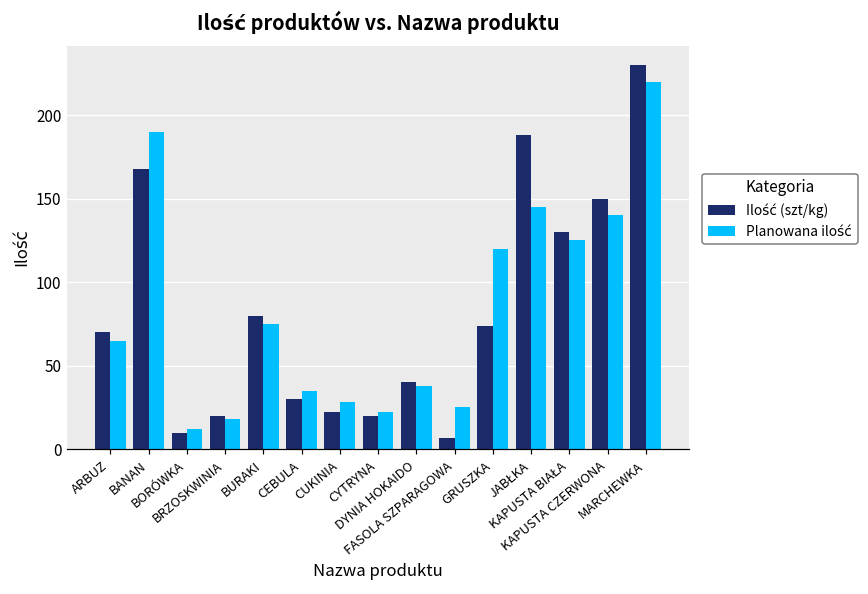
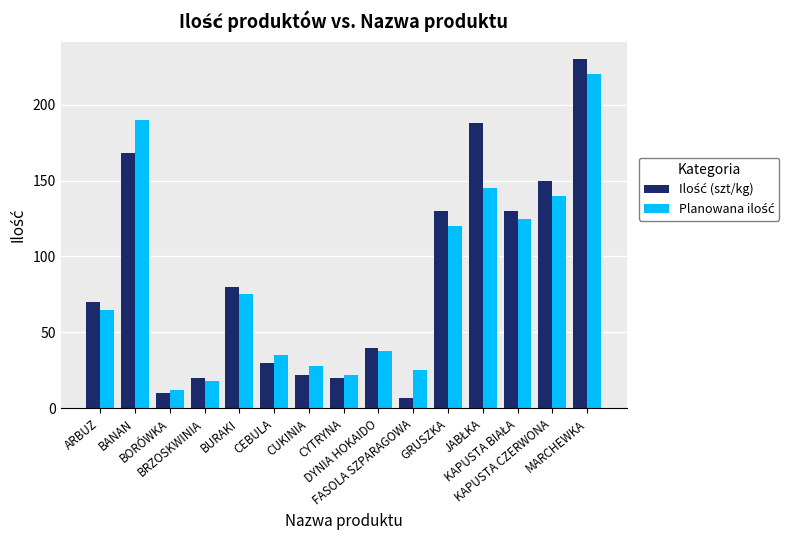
  {
    "Ilość (szt/kg)": {
      "ARBUZ": 70,
      "BANAN": 168,
      "BORÓWKA": 10,
      "BRZOSKWINIA": 20,
      "BURAKI": 80,
      "CEBULA": 30,
      "CUKINIA": 22,
      "CYTRYNA": 20,
      "DYNIA HOKAIDO": 40,
      "FASOLA SZPARAGOWA": 7,
-     "GRUSZKA": 74,
+     "GRUSZKA": 130,
      "JABŁKA": 188,
      "KAPUSTA BIAŁA": 130,
      "KAPUSTA CZERWONA": 150,
      "MARCHEWKA": 230
    },
    "Planowana ilość": {
      "ARBUZ": 65,
      "BANAN": 190,
      "BORÓWKA": 12,
      "BRZOSKWINIA": 18,
      "BURAKI": 75,
      "CEBULA": 35,
      "CUKINIA": 28,
      "CYTRYNA": 22,
      "DYNIA HOKAIDO": 38,
      "FASOLA SZPARAGOWA": 25,
      "GRUSZKA": 120,
      "JABŁKA": 145,
      "KAPUSTA BIAŁA": 125,
      "KAPUSTA CZERWONA": 140,
      "MARCHEWKA": 220
    }
  }
